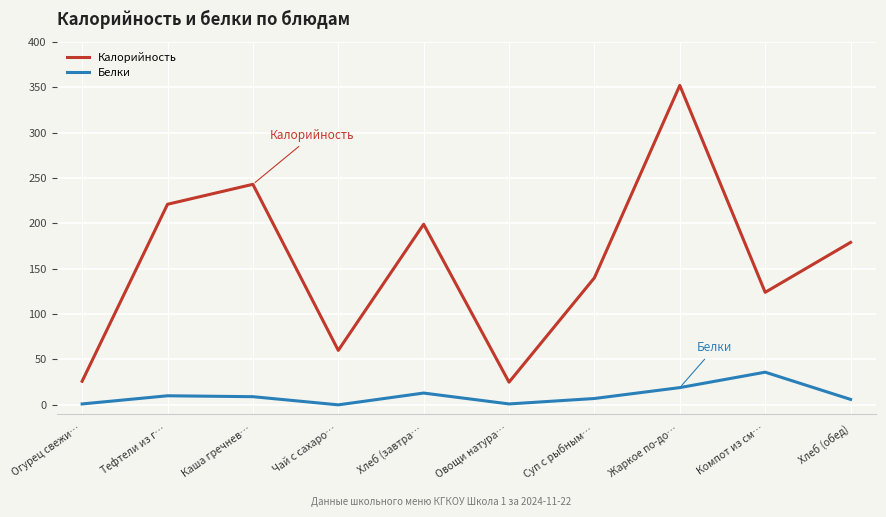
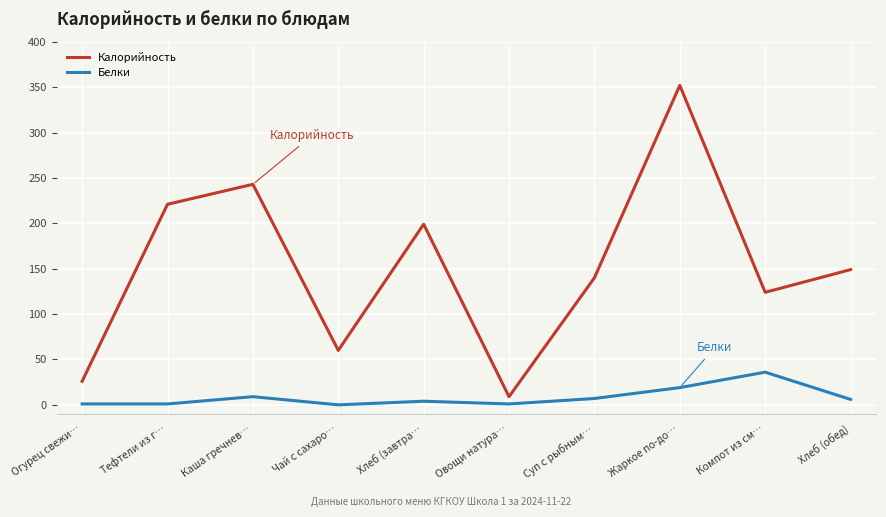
  {
    "Калорийность": {
      "Огурец свежи…": 30,
      "Тефтели из г…": 220,
      "Каша гречнев…": 240,
      "Чай с сахаро…": 60,
      "Хлеб (завтра…": 200,
-     "Овощи натура…": 30,
+     "Овощи натура…": 10,
      "Суп с рыбным…": 140,
      "Жаркое по-до…": 350,
      "Компот из см…": 120,
-     "Хлеб (обед)": 180
+     "Хлеб (обед)": 150
    },
    "Белки": {
      "Огурец свежи…": 0,
-     "Тефтели из г…": 10,
+     "Тефтели из г…": 0,
      "Каша гречнев…": 10,
      "Чай с сахаро…": 0,
-     "Хлеб (завтра…": 10,
+     "Хлеб (завтра…": 0,
      "Овощи натура…": 0,
      "Суп с рыбным…": 10,
      "Жаркое по-до…": 20,
      "Компот из см…": 40,
      "Хлеб (обед)": 10
    }
  }
